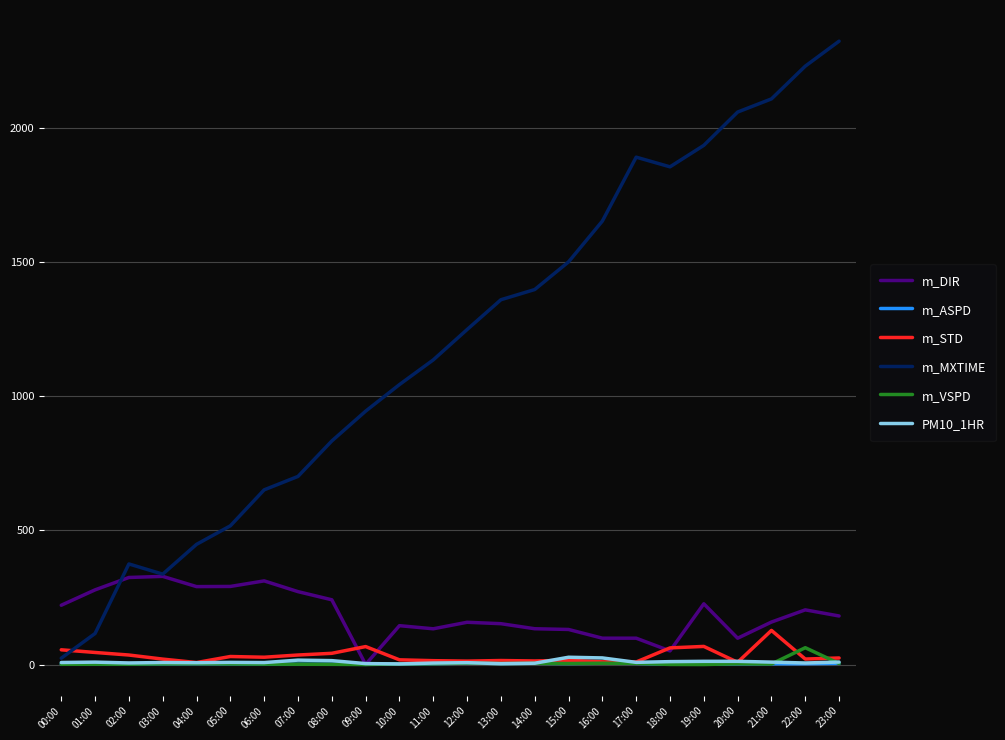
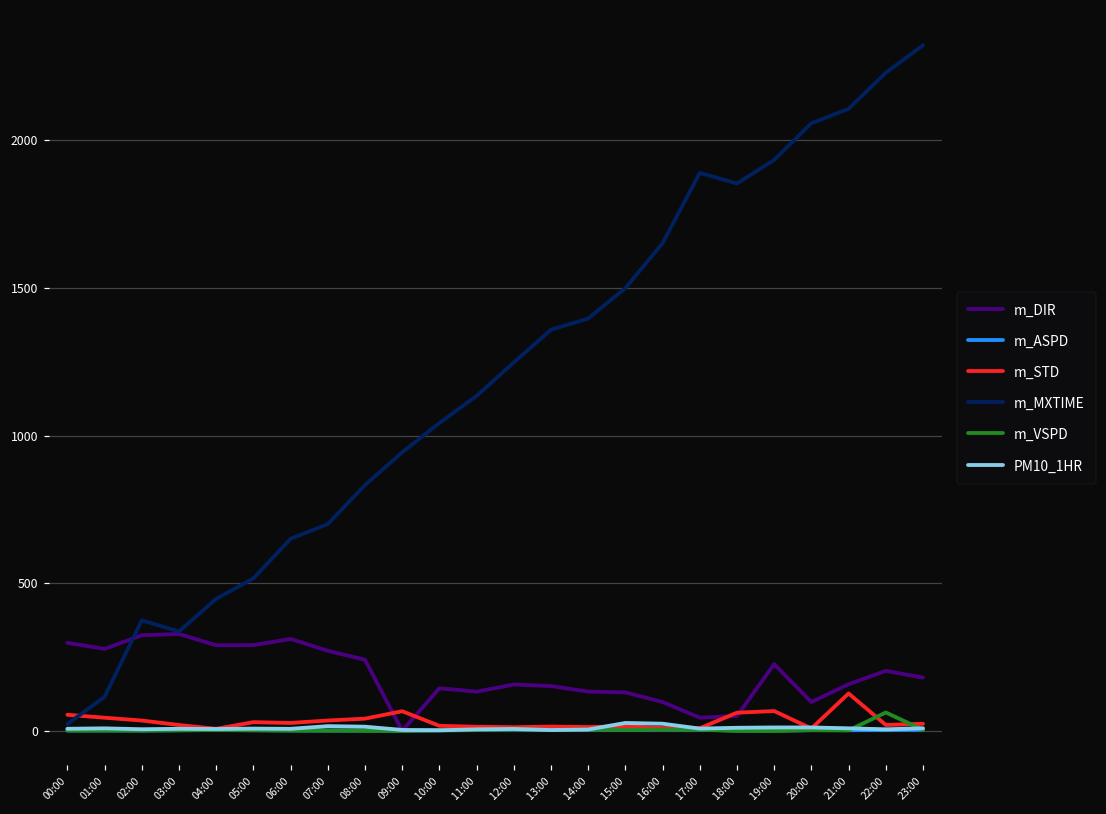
  {
    "m_DIR": {
-     "00:00": 220,
+     "00:00": 300,
      "01:00": 280,
      "02:00": 320,
      "04:00": 290,
      "05:00": 290,
      "06:00": 310,
      "07:00": 270,
      "08:00": 240,
      "10:00": 150,
      "11:00": 130,
      "12:00": 160,
      "13:00": 150,
      "14:00": 130,
      "15:00": 130,
      "16:00": 100,
-     "17:00": 100,
+     "17:00": 50,
      "18:00": 50,
      "19:00": 230,
      "20:00": 100,
      "21:00": 160,
      "22:00": 200,
      "23:00": 180
    },
    "m_STD": {
      "00:00": 60,
      "01:00": 50,
      "02:00": 40,
      "03:00": 20,
      "05:00": 30,
      "06:00": 30,
      "07:00": 40,
      "08:00": 40,
      "09:00": 70,
      "10:00": 20,
      "13:00": 20,
      "15:00": 20,
      "18:00": 60,
      "19:00": 70,
      "21:00": 130,
      "22:00": 20,
      "23:00": 20
    },
    "m_MXTIME": {
      "00:00": 20,
      "01:00": 120,
      "02:00": 380,
      "04:00": 450,
      "05:00": 520,
      "06:00": 650,
      "07:00": 700,
      "08:00": 830,
      "09:00": 940,
      "10:00": 1040,
      "11:00": 1140,
      "12:00": 1250,
      "13:00": 1360,
      "14:00": 1400,
      "15:00": 1500,
      "16:00": 1650,
      "17:00": 1890,
      "18:00": 1850,
      "19:00": 1930,
      "20:00": 2060,
      "21:00": 2110,
      "22:00": 2230,
      "23:00": 2320
    },
    "m_VSPD": {
      "22:00": 60
    },
    "PM10_1HR": {
      "07:00": 20,
      "08:00": 10,
      "15:00": 30,
      "16:00": 30,
      "19:00": 10
    }
  }
